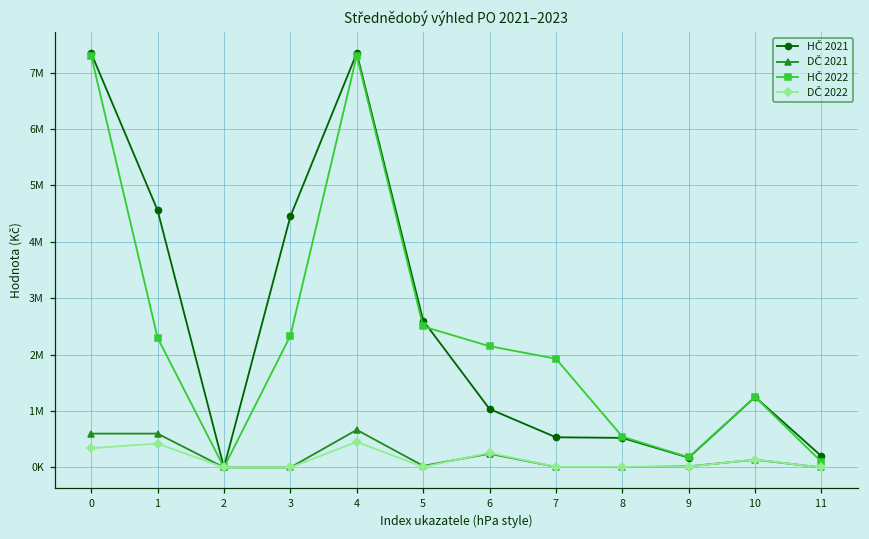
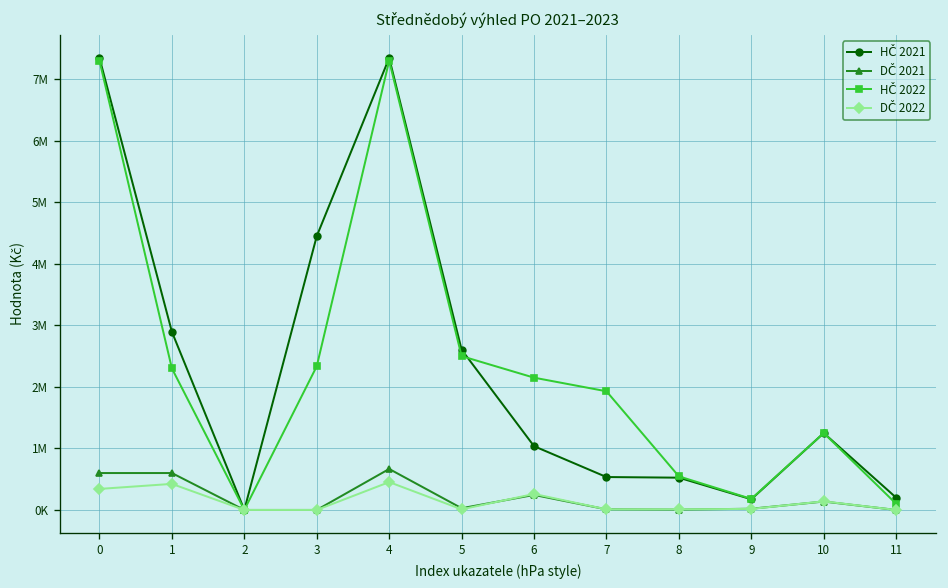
  {
    "HČ 2021": {
-     "1": 4600000,
+     "1": 2900000,
      "3": 4500000,
      "5": 2600000,
      "6": 1000000,
      "7": 500000,
      "11": 200000
    },
    "DČ 2021": {
      "0": 600000,
      "1": 600000,
      "4": 700000
    },
    "HČ 2022": {
      "1": 2300000,
      "3": 2300000,
      "5": 2500000,
      "6": 2200000,
      "7": 1900000,
      "11": 100000
    },
    "DČ 2022": {
      "0": 300000,
      "1": 400000,
      "4": 500000
    }
  }
